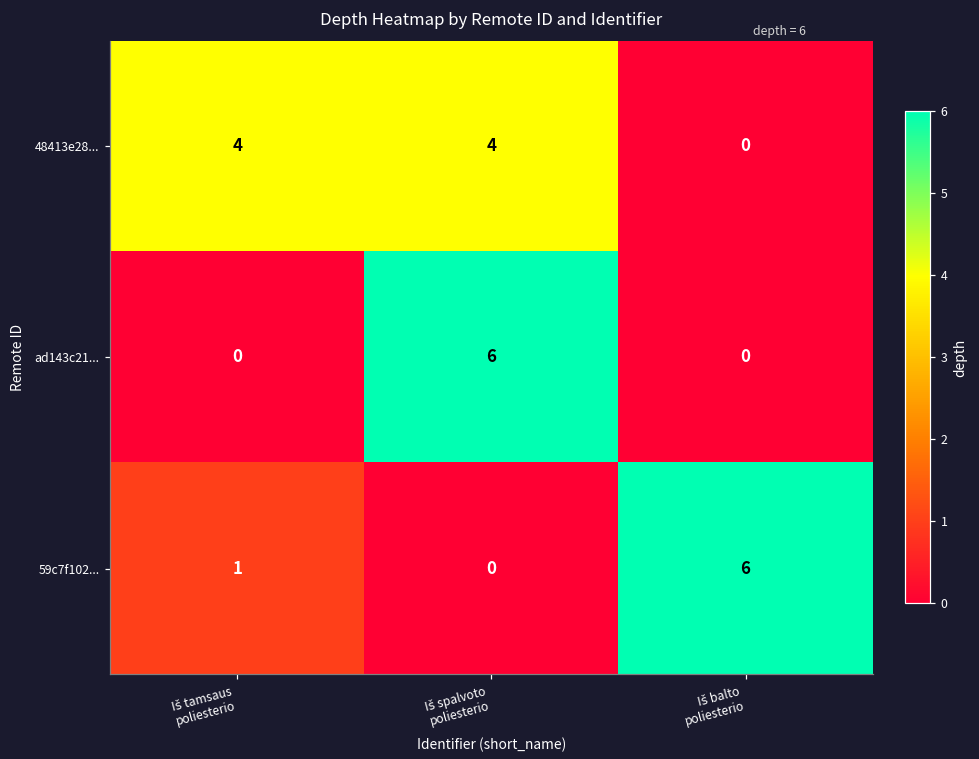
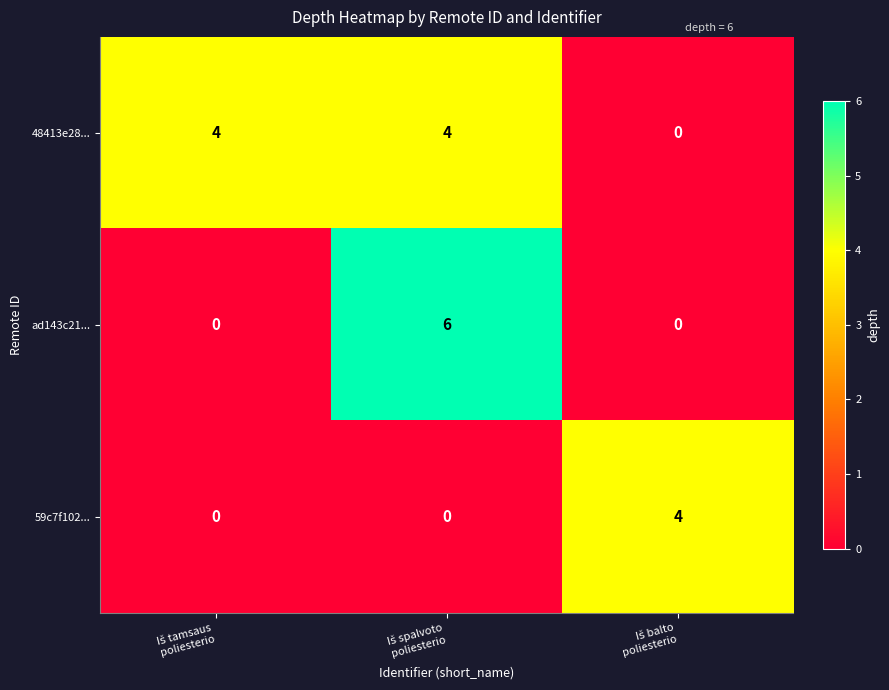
  {
    "48413e28...": {
      "Iš tamsaus poliesterio": 4,
      "Iš spalvoto poliesterio": 4,
      "Iš balto poliesterio": 0
    },
    "ad143c21...": {
      "Iš tamsaus poliesterio": 0,
      "Iš spalvoto poliesterio": 6,
      "Iš balto poliesterio": 0
    },
    "59c7f102...": {
-     "Iš tamsaus poliesterio": 1,
+     "Iš tamsaus poliesterio": 0,
      "Iš spalvoto poliesterio": 0,
-     "Iš balto poliesterio": 6
+     "Iš balto poliesterio": 4
    }
  }
